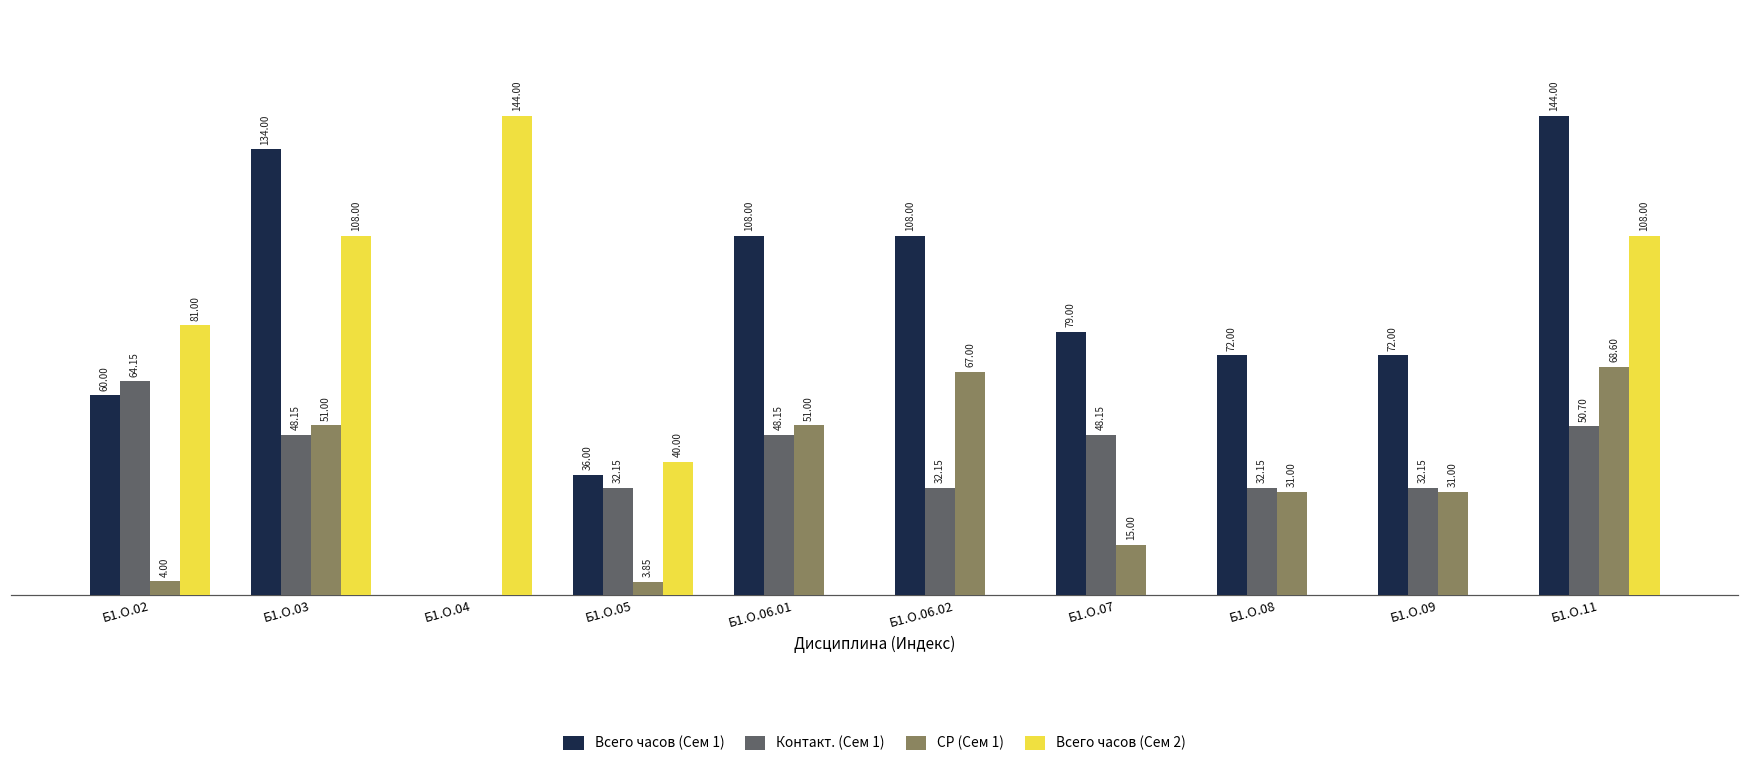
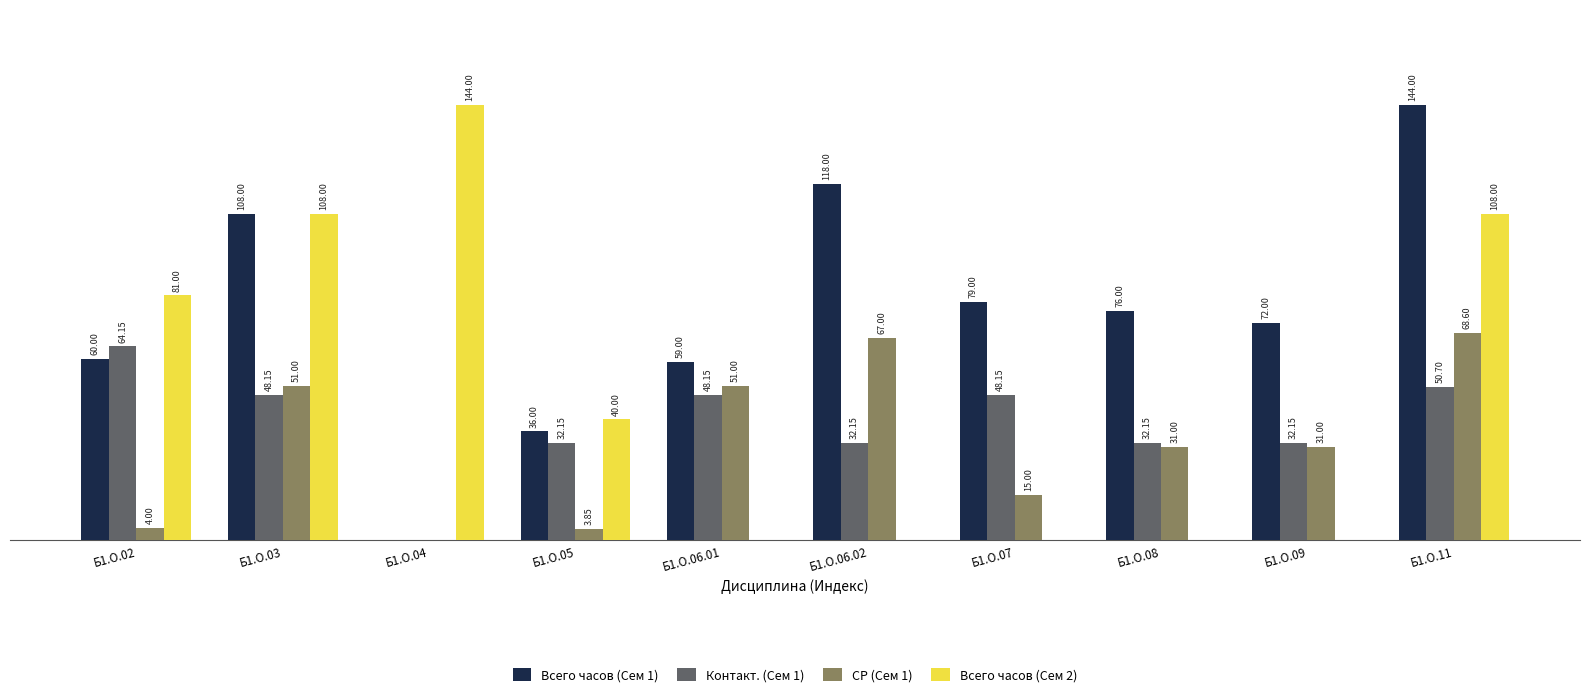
  {
    "Всего часов (Сем 1)": {
      "Б1.О.02": 60.00,
-     "Б1.О.03": 134.00,
+     "Б1.О.03": 108.00,
      "Б1.О.05": 36.00,
-     "Б1.О.06.01": 108.00,
-     "Б1.О.06.02": 108.00,
+     "Б1.О.06.01": 59.00,
+     "Б1.О.06.02": 118.00,
      "Б1.О.07": 79.00,
-     "Б1.О.08": 72.00,
+     "Б1.О.08": 76.00,
      "Б1.О.09": 72.00,
      "Б1.О.11": 144.00
    },
    "Всего часов (Сем 2)": {
      "Б1.О.02": 81.00,
      "Б1.О.03": 108.00,
      "Б1.О.04": 144.00,
      "Б1.О.05": 40.00,
      "Б1.О.11": 108.00
    }
  }
